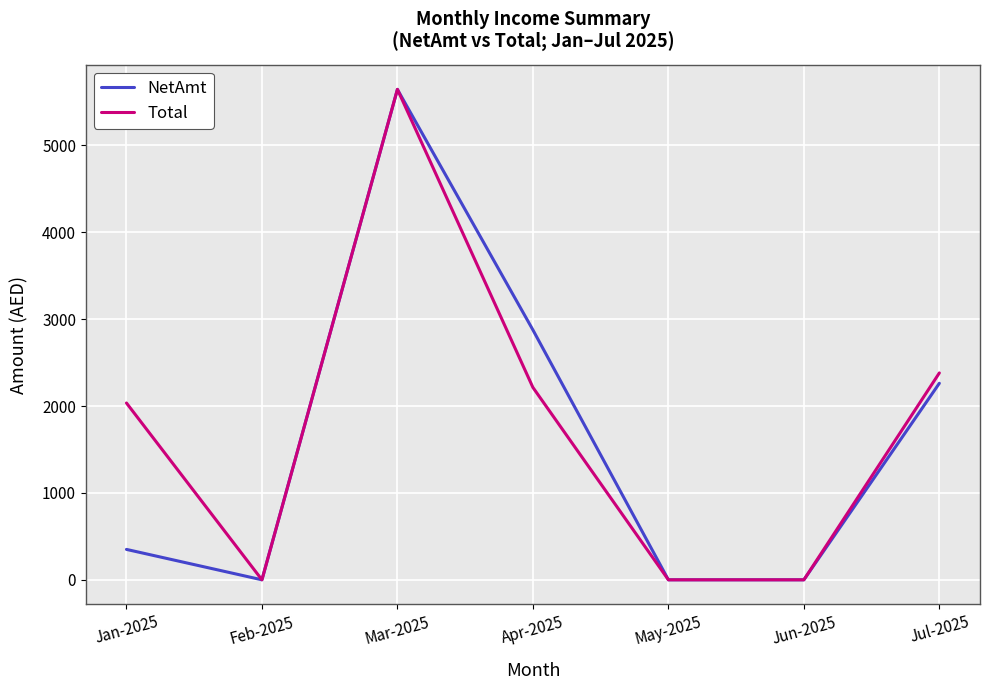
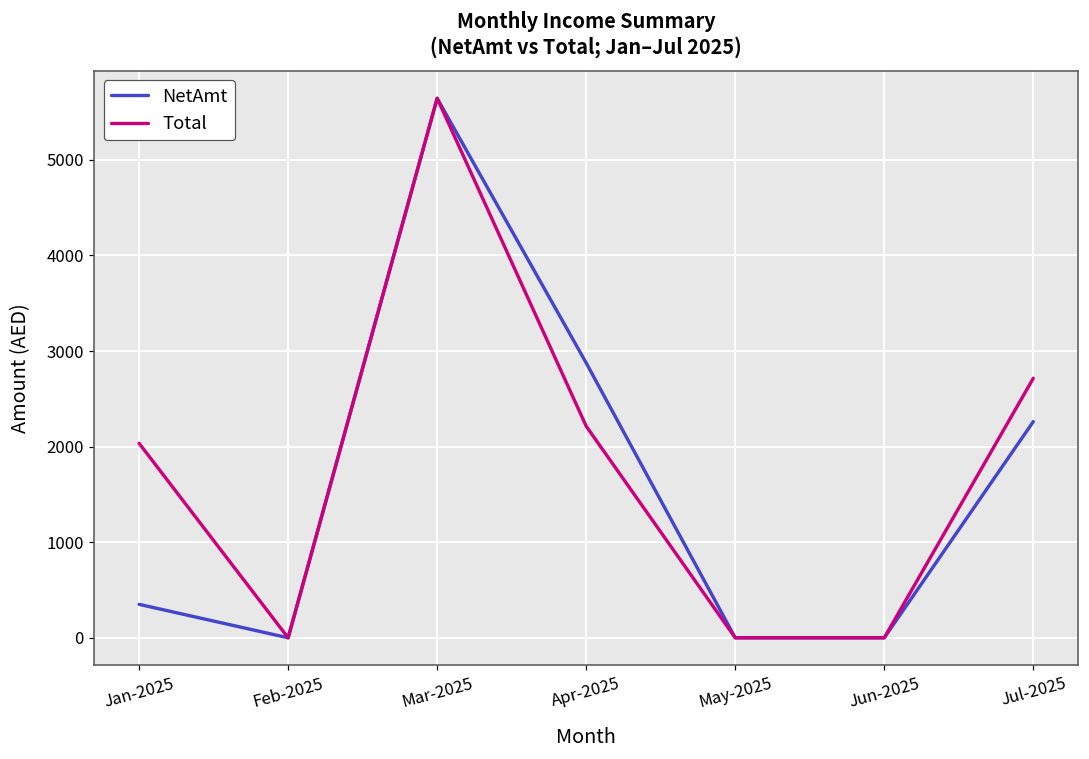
  {
    "NetAmt": {
      "Jan-2025": 400,
      "Apr-2025": 2900,
      "Jul-2025": 2300
    },
    "Total": {
      "Jan-2025": 2000,
      "Apr-2025": 2200,
-     "Jul-2025": 2400
+     "Jul-2025": 2700
    }
  }
